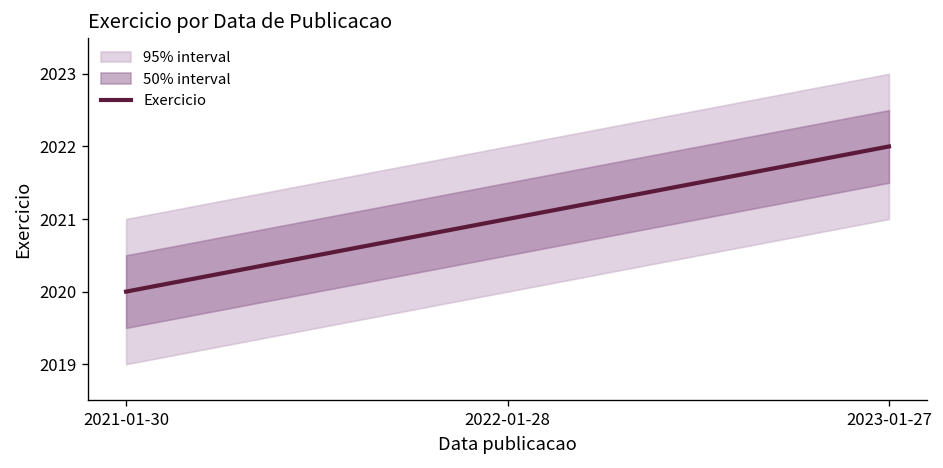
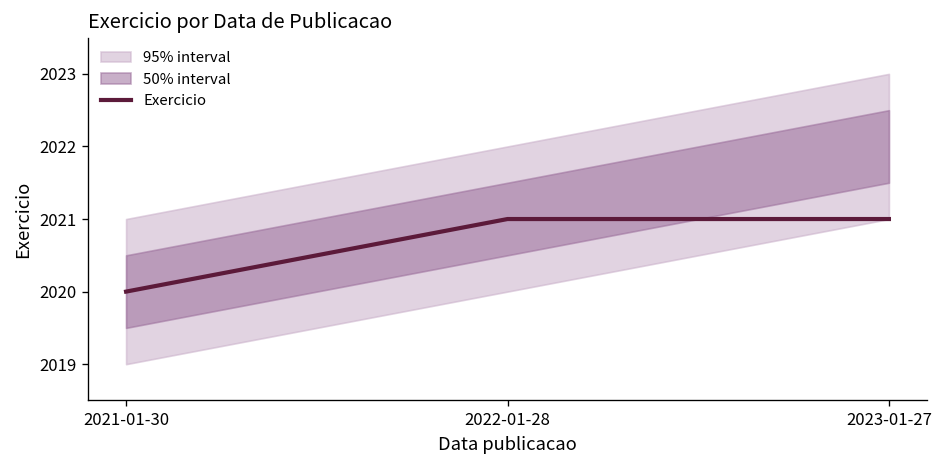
  {
    "Exercicio": {
      "2021-01-30": 2020,
      "2022-01-28": 2021,
-     "2023-01-27": 2022
+     "2023-01-27": 2021
    }
  }
